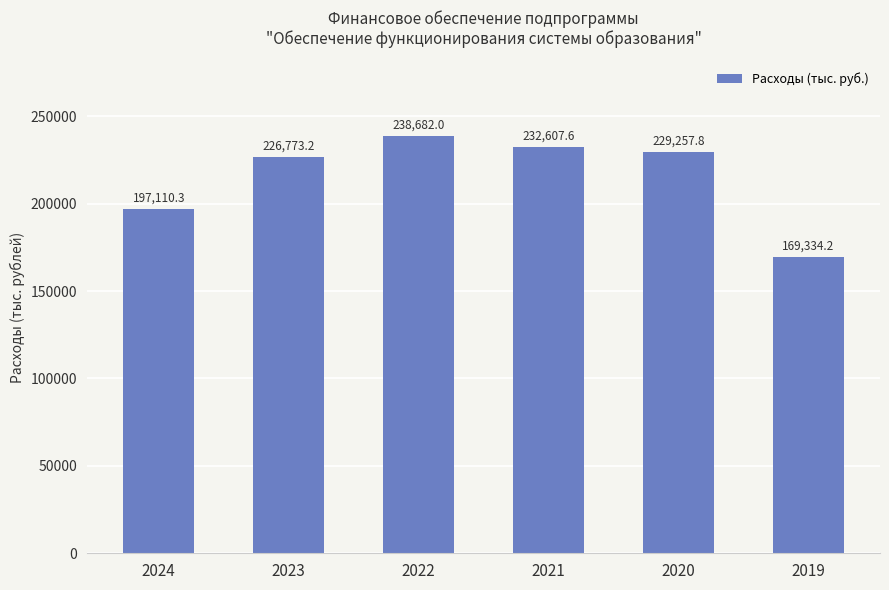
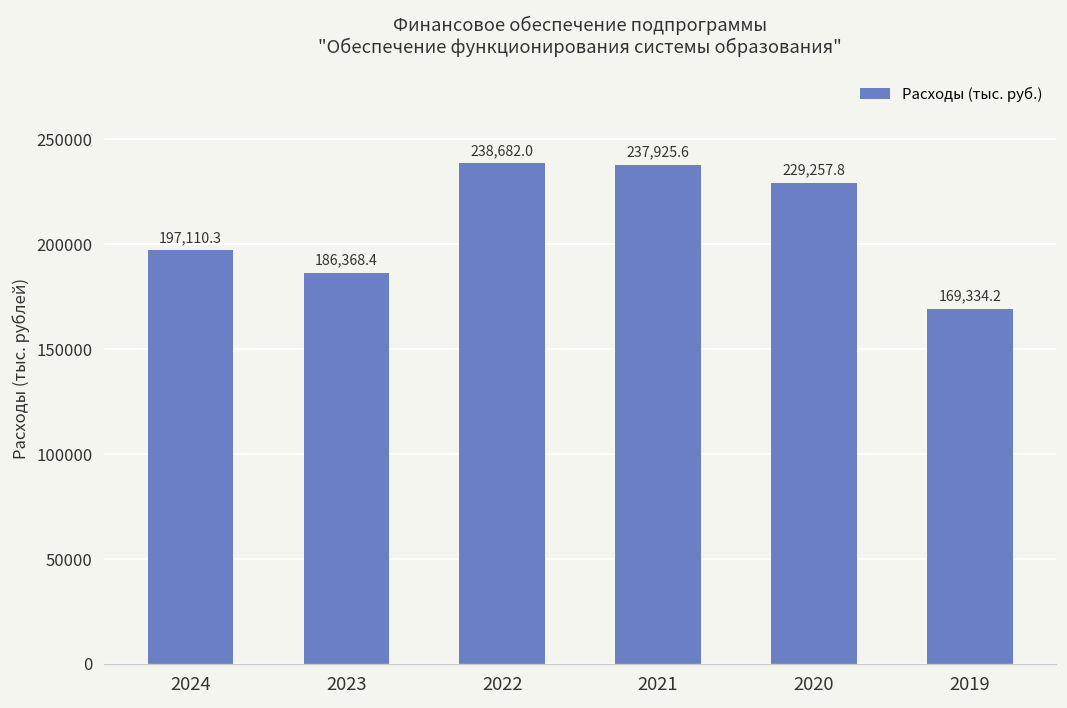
  {
    "2024": "197,110.3",
-   "2023": "226,773.2",
+   "2023": "186,368.4",
    "2022": "238,682.0",
-   "2021": "232,607.6",
+   "2021": "237,925.6",
    "2020": "229,257.8",
    "2019": "169,334.2"
  }
